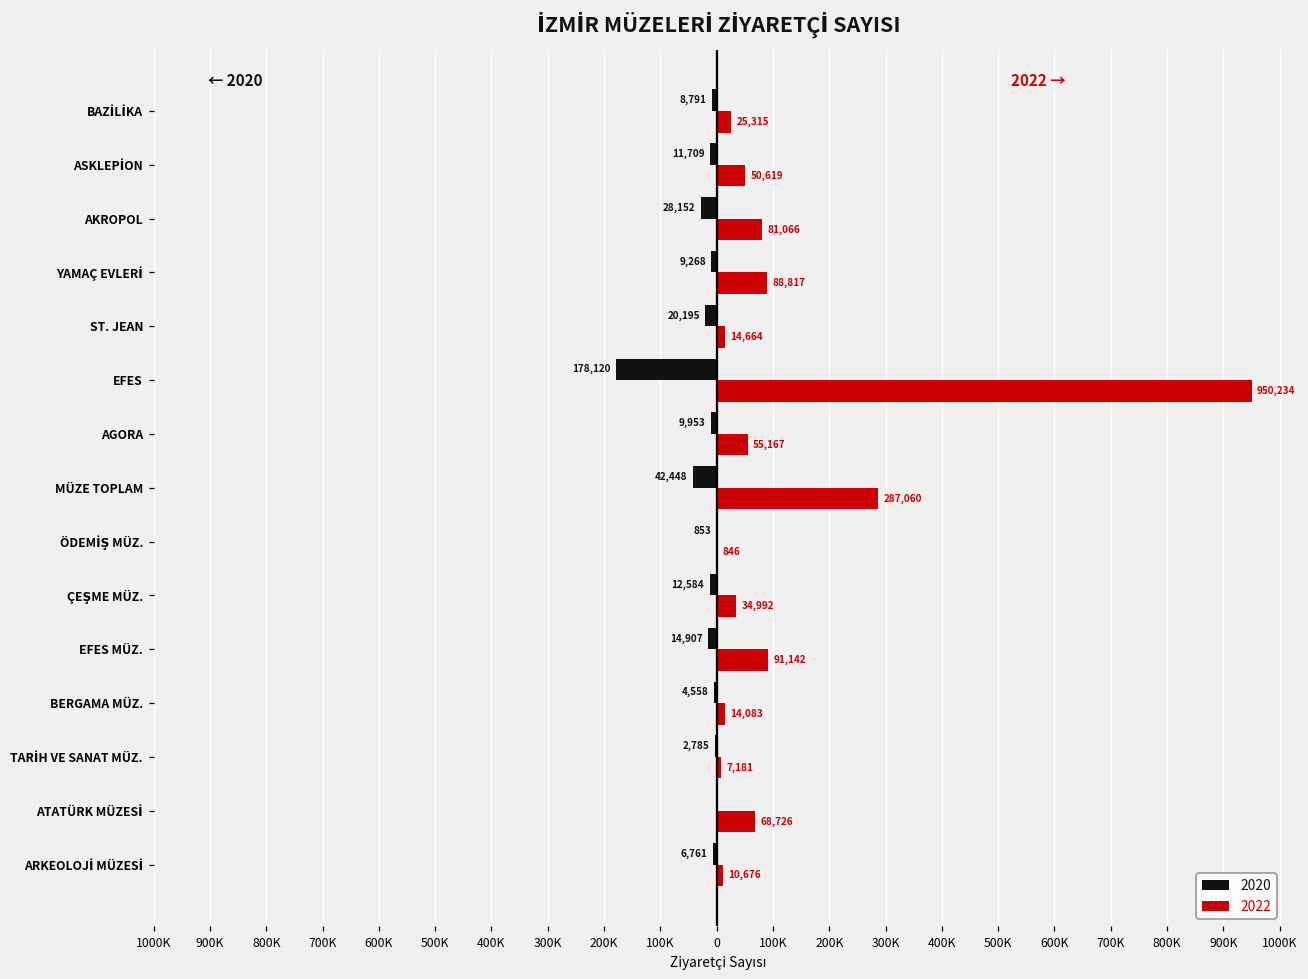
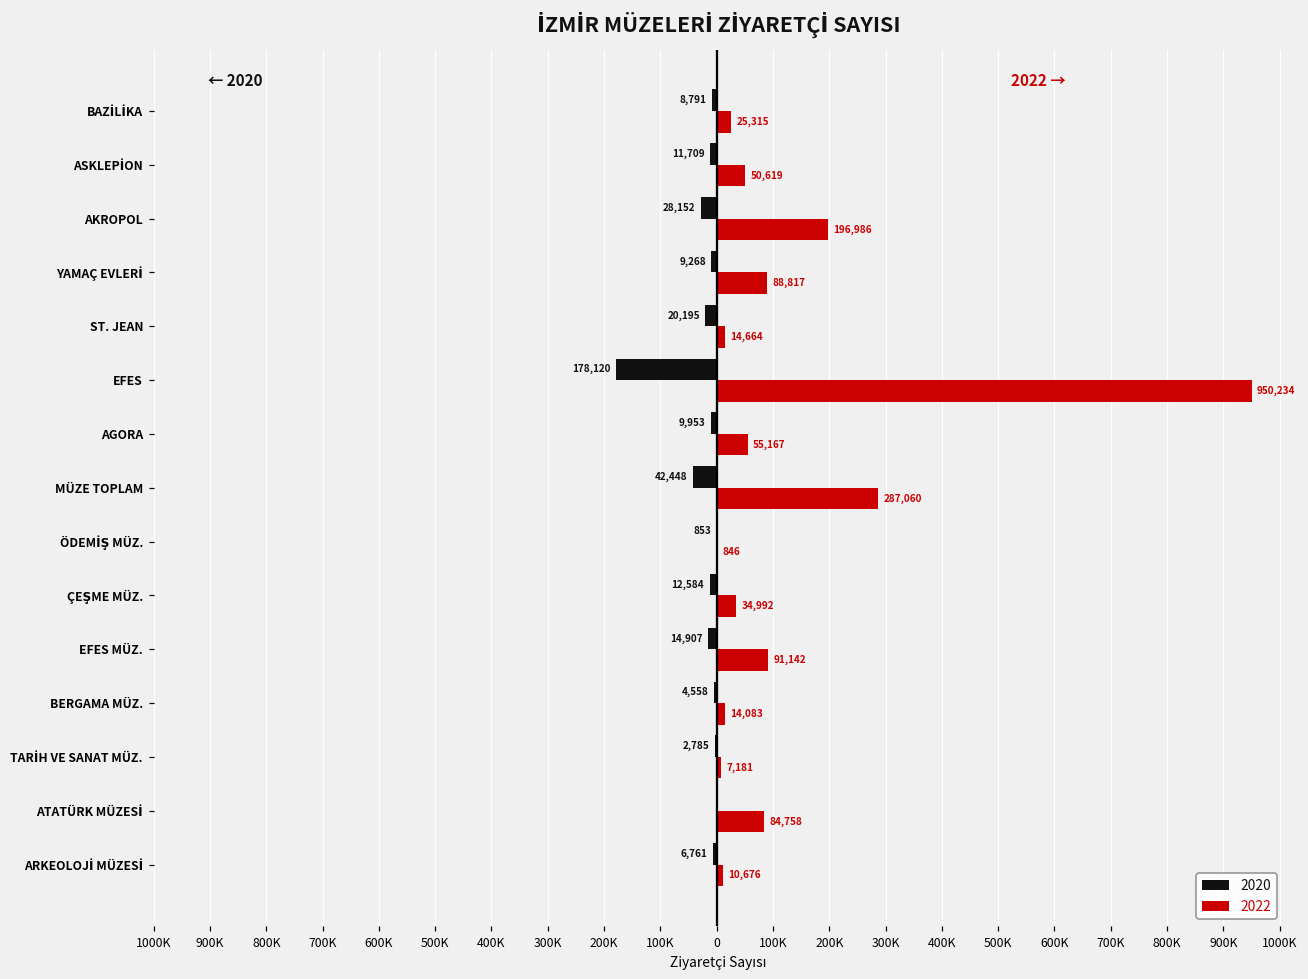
  {
    "2022": {
      "BAZİLİKA": "25,315",
      "ASKLEPİON": "50,619",
-     "AKROPOL": "81,066",
+     "AKROPOL": "196,986",
      "YAMAÇ EVLERİ": "88,817",
      "ST. JEAN": "14,664",
      "EFES": "950,234",
      "AGORA": "55,167",
      "MÜZE TOPLAM": "287,060",
      "ÖDEMİŞ MÜZ.": "846",
      "ÇEŞME MÜZ.": "34,992",
      "EFES MÜZ.": "91,142",
      "BERGAMA MÜZ.": "14,083",
      "TARİH VE SANAT MÜZ.": "7,181",
-     "ATATÜRK MÜZESİ": "68,726",
+     "ATATÜRK MÜZESİ": "84,758",
      "ARKEOLOJİ MÜZESİ": "10,676"
    }
  }
